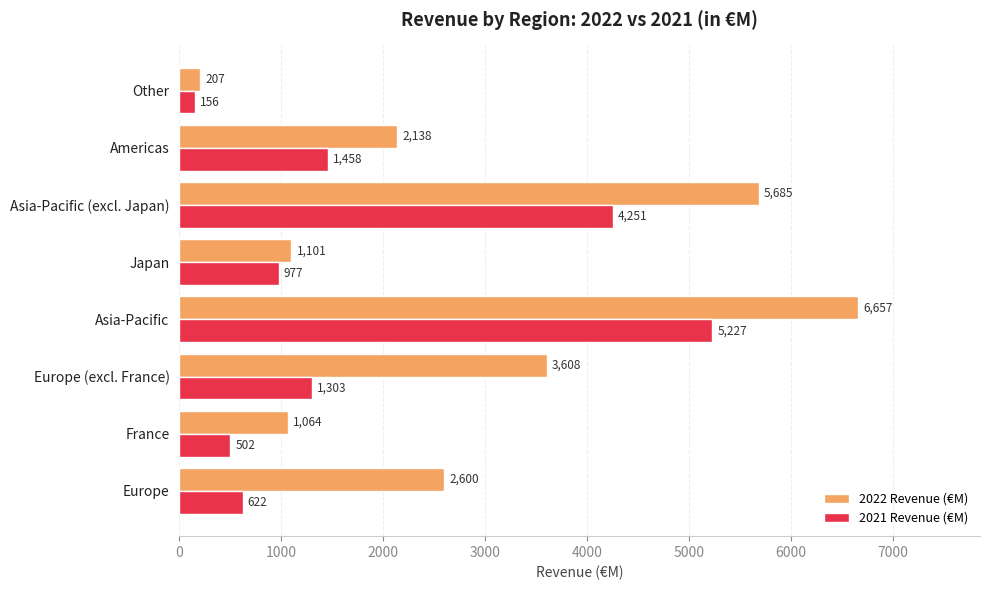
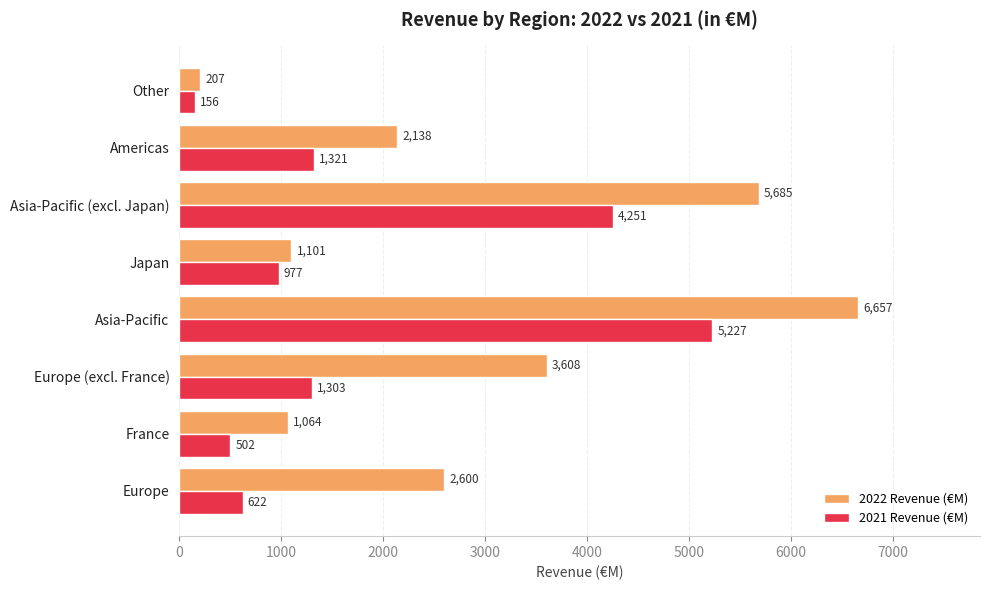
  {
    "2022 Revenue (€M)": {
      "Other": "207",
      "Americas": "2,138",
      "Asia-Pacific (excl. Japan)": "5,685",
      "Japan": "1,101",
      "Asia-Pacific": "6,657",
      "Europe (excl. France)": "3,608",
      "France": "1,064",
      "Europe": "2,600"
    },
    "2021 Revenue (€M)": {
      "Other": "156",
-     "Americas": "1,458",
+     "Americas": "1,321",
      "Asia-Pacific (excl. Japan)": "4,251",
      "Japan": "977",
      "Asia-Pacific": "5,227",
      "Europe (excl. France)": "1,303",
      "France": "502",
      "Europe": "622"
    }
  }
